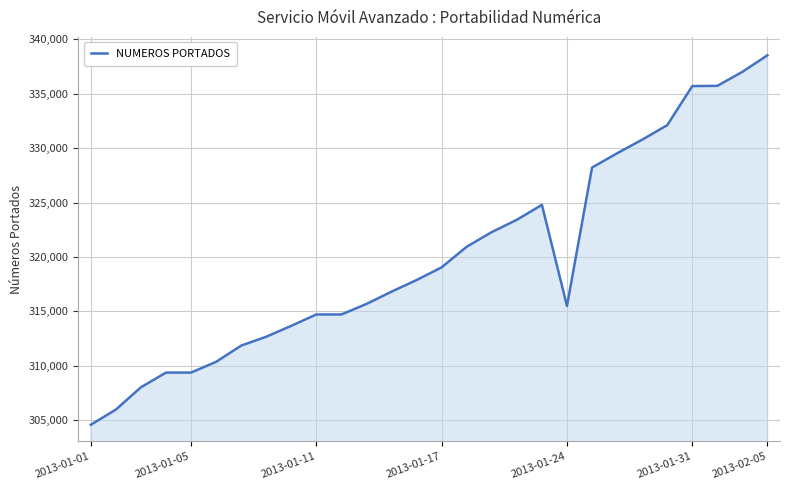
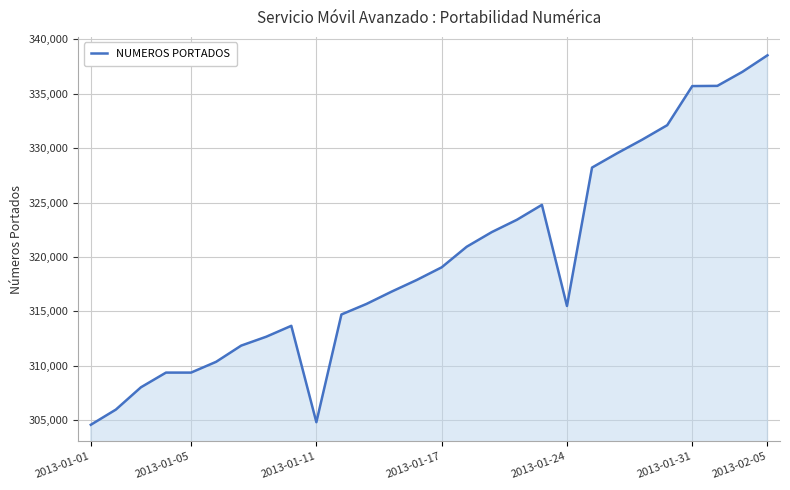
  {
    "2013-01-01": "304,600",
    "2013-01-05": "309,400",
-   "2013-01-11": "314,700",
+   "2013-01-11": "304,800",
    "2013-01-17": "319,000",
    "2013-01-24": "315,500",
    "2013-01-31": "335,700",
    "2013-02-05": "338,500"
  }
